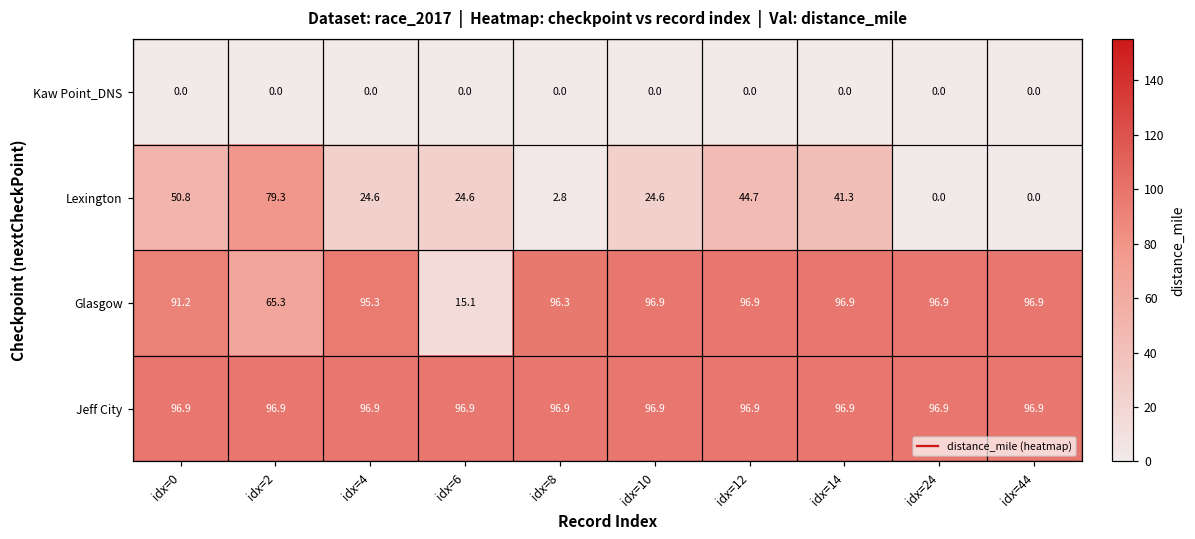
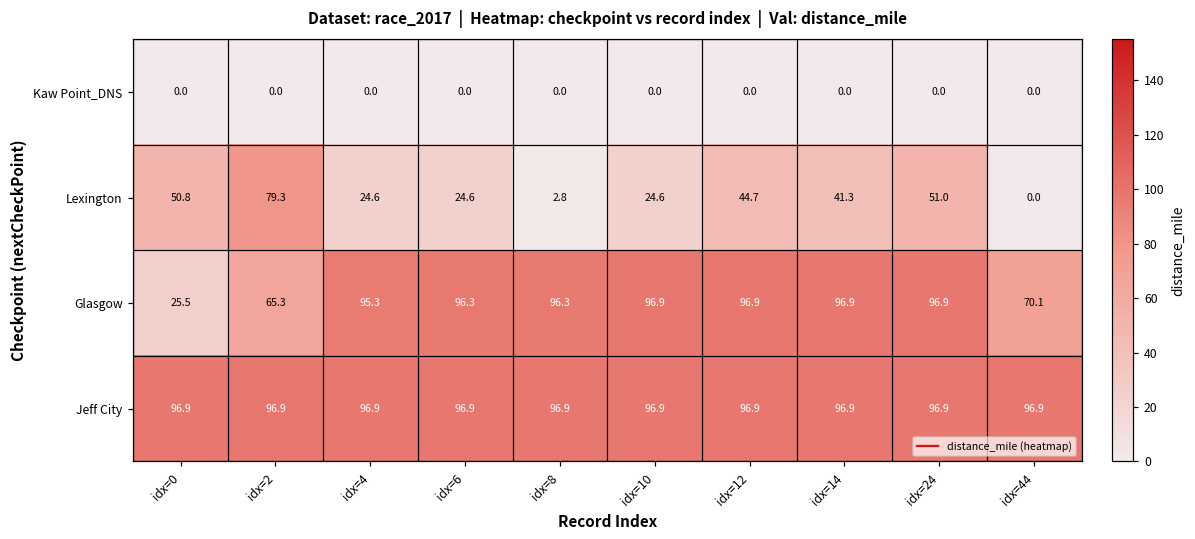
  {
    "Kaw Point_DNS": {
      "idx=0": 0.0,
      "idx=2": 0.0,
      "idx=4": 0.0,
      "idx=6": 0.0,
      "idx=8": 0.0,
      "idx=10": 0.0,
      "idx=12": 0.0,
      "idx=14": 0.0,
      "idx=24": 0.0,
      "idx=44": 0.0
    },
    "Lexington": {
      "idx=0": 50.8,
      "idx=2": 79.3,
      "idx=4": 24.6,
      "idx=6": 24.6,
      "idx=8": 2.8,
      "idx=10": 24.6,
      "idx=12": 44.7,
      "idx=14": 41.3,
-     "idx=24": 0.0,
+     "idx=24": 51.0,
      "idx=44": 0.0
    },
    "Glasgow": {
-     "idx=0": 91.2,
+     "idx=0": 25.5,
      "idx=2": 65.3,
      "idx=4": 95.3,
-     "idx=6": 15.1,
+     "idx=6": 96.3,
      "idx=8": 96.3,
      "idx=10": 96.9,
      "idx=12": 96.9,
      "idx=14": 96.9,
      "idx=24": 96.9,
-     "idx=44": 96.9
+     "idx=44": 70.1
    },
    "Jeff City": {
      "idx=0": 96.9,
      "idx=2": 96.9,
      "idx=4": 96.9,
      "idx=6": 96.9,
      "idx=8": 96.9,
      "idx=10": 96.9,
      "idx=12": 96.9,
      "idx=14": 96.9,
      "idx=24": 96.9,
      "idx=44": 96.9
    }
  }
